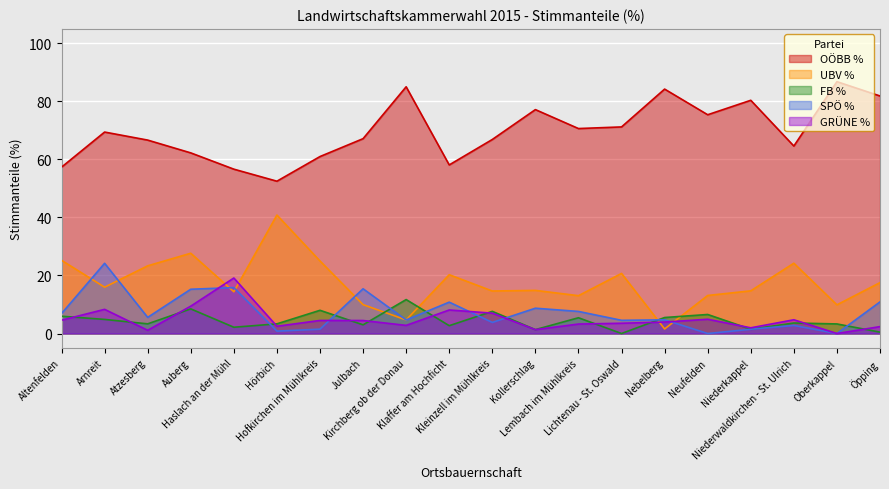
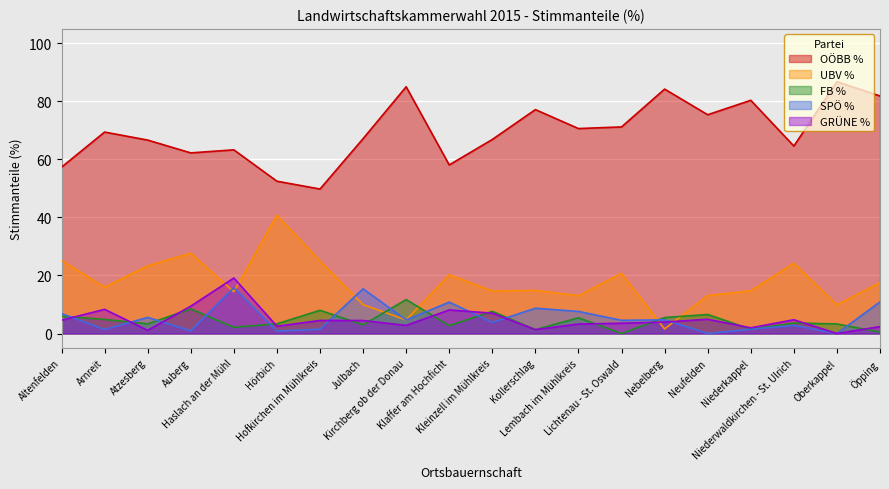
  {
    "OÖBB %": {
      "Altenfelden": 57,
      "Arnreit": 69,
      "Atzesberg": 67,
      "Auberg": 62,
-     "Haslach an der Mühl": 57,
+     "Haslach an der Mühl": 63,
      "Hörbich": 53,
-     "Hofkirchen im Mühlkreis": 61,
+     "Hofkirchen im Mühlkreis": 50,
      "Julbach": 67,
      "Kirchberg ob der Donau": 85,
      "Klaffer am Hochficht": 58,
      "Kleinzell im Mühlkreis": 67,
      "Kollerschlag": 77,
      "Lembach im Mühlkreis": 71,
      "Lichtenau - St. Oswald": 71,
      "Nebelberg": 84,
      "Neufelden": 75,
      "Niederkappel": 80,
      "Niederwaldkirchen - St. Ulrich": 65,
      "Öpping": 82
    },
    "UBV %": {
      "Altenfelden": 25,
      "Arnreit": 16,
      "Atzesberg": 23,
      "Auberg": 28,
      "Haslach an der Mühl": 14,
      "Hörbich": 41,
      "Hofkirchen im Mühlkreis": 25,
      "Julbach": 10,
      "Klaffer am Hochficht": 20,
      "Kleinzell im Mühlkreis": 15,
      "Kollerschlag": 15,
      "Lembach im Mühlkreis": 13,
      "Lichtenau - St. Oswald": 21,
      "Nebelberg": 2,
      "Neufelden": 13,
      "Niederkappel": 15,
      "Niederwaldkirchen - St. Ulrich": 24,
      "Oberkappel": 10,
      "Öpping": 18
    },
    "FB %": {
      "Altenfelden": 6,
      "Arnreit": 5,
      "Atzesberg": 3,
      "Auberg": 8,
      "Haslach an der Mühl": 2,
      "Hofkirchen im Mühlkreis": 8,
      "Julbach": 3,
      "Kirchberg ob der Donau": 12,
      "Klaffer am Hochficht": 3,
      "Lembach im Mühlkreis": 5,
      "Lichtenau - St. Oswald": 0,
      "Neufelden": 7,
      "Oberkappel": 3,
      "Öpping": 0
    },
    "SPÖ %": {
      "Altenfelden": 7,
-     "Arnreit": 24,
+     "Arnreit": 1,
      "Atzesberg": 6,
-     "Auberg": 15,
+     "Auberg": 1,
      "Haslach an der Mühl": 16,
      "Hörbich": 1,
      "Hofkirchen im Mühlkreis": 2,
      "Julbach": 15,
      "Klaffer am Hochficht": 11,
      "Kleinzell im Mühlkreis": 4,
      "Kollerschlag": 9,
      "Lembach im Mühlkreis": 8,
      "Lichtenau - St. Oswald": 5,
      "Neufelden": 0,
      "Öpping": 11
    },
    "GRÜNE %": {
      "Altenfelden": 5,
      "Arnreit": 8,
      "Atzesberg": 1,
      "Auberg": 9,
      "Haslach an der Mühl": 19,
      "Hofkirchen im Mühlkreis": 5,
      "Julbach": 4,
      "Kirchberg ob der Donau": 3,
      "Klaffer am Hochficht": 8,
      "Lembach im Mühlkreis": 3,
      "Lichtenau - St. Oswald": 4,
      "Neufelden": 5,
      "Niederwaldkirchen - St. Ulrich": 5,
      "Öpping": 2
    }
  }
